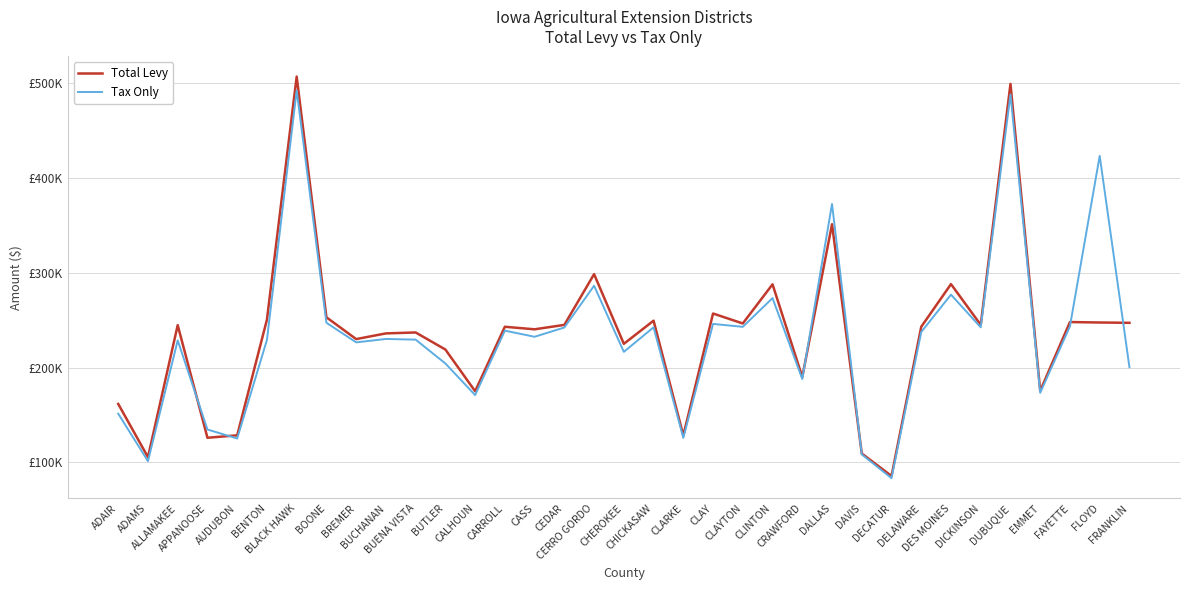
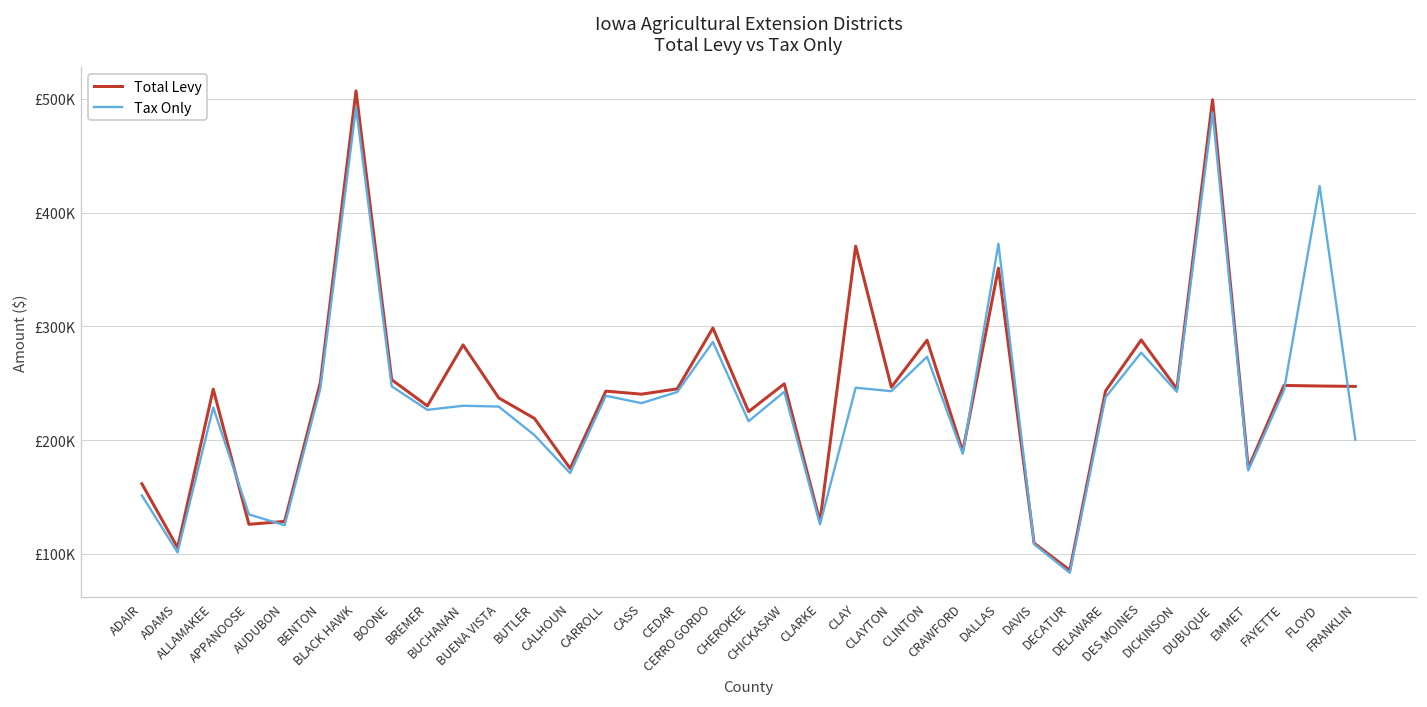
  {
    "Total Levy": {
      "ADAIR": "£160000",
      "ADAMS": "£110000",
      "ALLAMAKEE": "£240000",
      "APPANOOSE": "£130000",
      "AUDUBON": "£130000",
      "BENTON": "£250000",
      "BLACK HAWK": "£510000",
      "BOONE": "£250000",
      "BREMER": "£230000",
-     "BUCHANAN": "£240000",
+     "BUCHANAN": "£280000",
      "BUENA VISTA": "£240000",
      "BUTLER": "£220000",
      "CALHOUN": "£180000",
      "CARROLL": "£240000",
      "CASS": "£240000",
      "CEDAR": "£240000",
      "CERRO GORDO": "£300000",
      "CHEROKEE": "£220000",
      "CHICKASAW": "£250000",
-     "CLAY": "£260000",
+     "CLAY": "£370000",
      "CLAYTON": "£250000",
      "CLINTON": "£290000",
      "DALLAS": "£350000",
      "DELAWARE": "£240000",
      "DES MOINES": "£290000",
      "DUBUQUE": "£500000",
      "FAYETTE": "£250000",
      "FLOYD": "£250000",
      "FRANKLIN": "£250000"
    },
    "Tax Only": {
      "ADAIR": "£150000",
      "ADAMS": "£100000",
      "ALLAMAKEE": "£230000",
      "APPANOOSE": "£130000",
      "AUDUBON": "£130000",
-     "BENTON": "£230000",
+     "BENTON": "£250000",
      "BLACK HAWK": "£490000",
      "BOONE": "£250000",
      "BREMER": "£230000",
      "BUCHANAN": "£230000",
      "BUENA VISTA": "£230000",
      "BUTLER": "£200000",
      "CALHOUN": "£170000",
      "CARROLL": "£240000",
      "CASS": "£230000",
      "CEDAR": "£240000",
      "CERRO GORDO": "£290000",
      "CHEROKEE": "£220000",
      "CHICKASAW": "£240000",
      "CLAY": "£250000",
      "CLAYTON": "£240000",
      "CLINTON": "£270000",
      "DALLAS": "£370000",
      "DELAWARE": "£240000",
      "DES MOINES": "£280000",
      "DUBUQUE": "£490000",
      "FAYETTE": "£240000",
      "FLOYD": "£420000",
      "FRANKLIN": "£200000"
    }
  }
